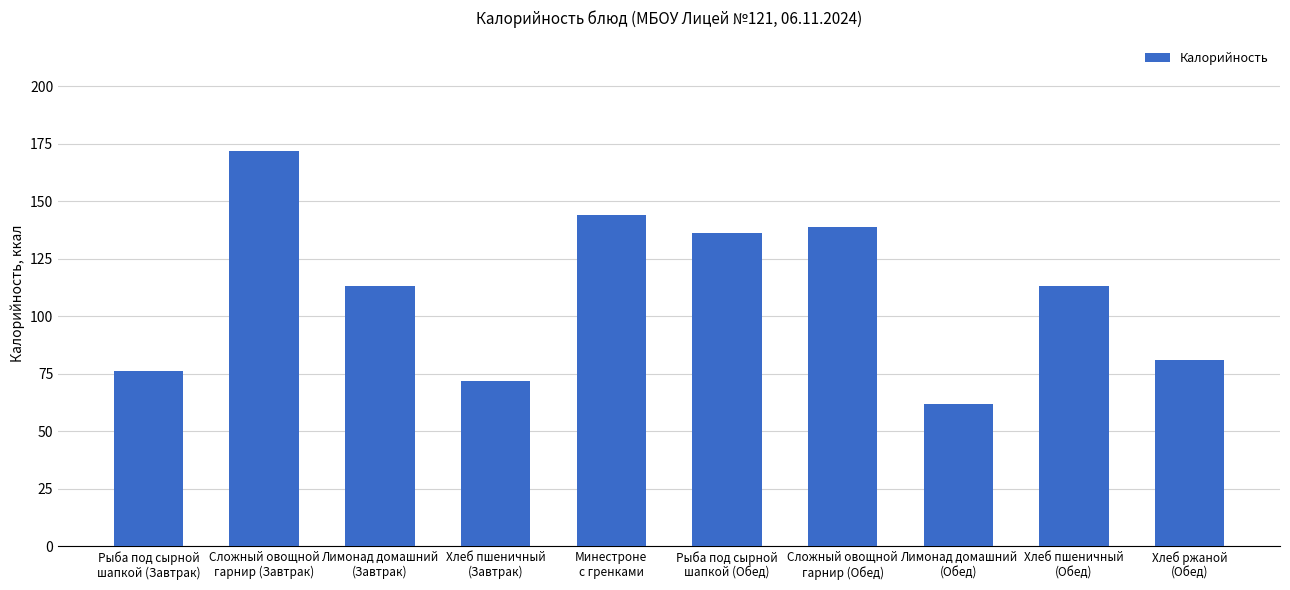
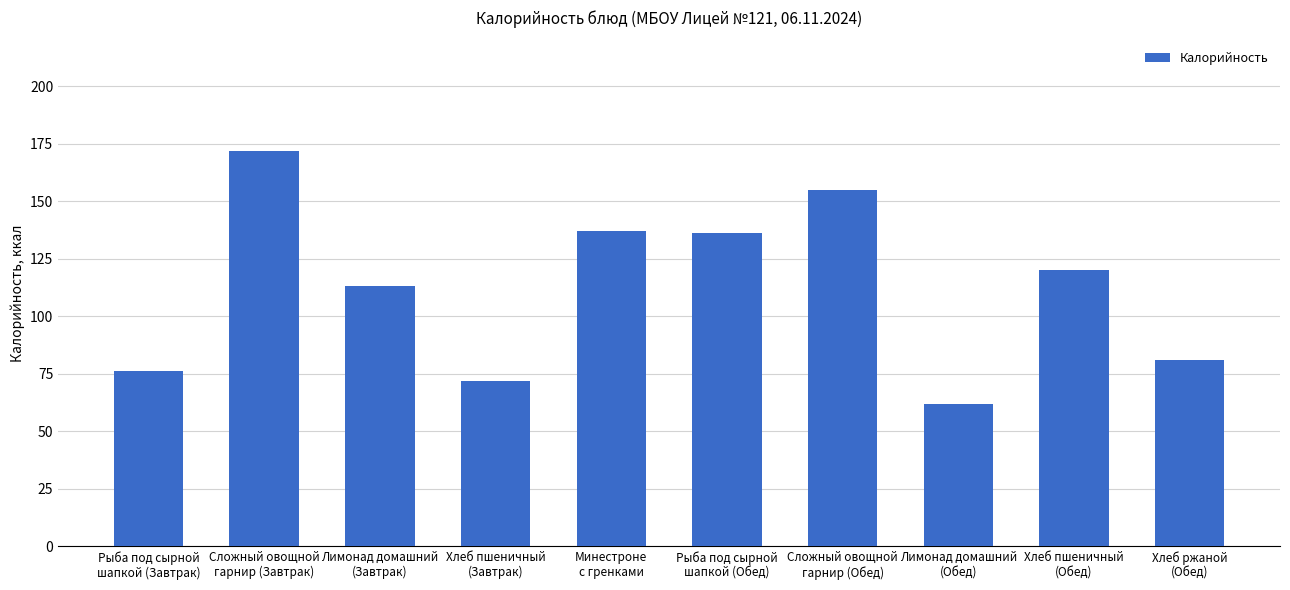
  {
    "Рыба под сырной шапкой (Завтрак)": 76,
    "Сложный овощной гарнир (Завтрак)": 172,
    "Лимонад домашний (Завтрак)": 113,
    "Хлеб пшеничный (Завтрак)": 72,
-   "Минестроне с гренками": 144,
+   "Минестроне с гренками": 137,
    "Рыба под сырной шапкой (Обед)": 136,
-   "Сложный овощной гарнир (Обед)": 139,
+   "Сложный овощной гарнир (Обед)": 155,
    "Лимонад домашний (Обед)": 62,
-   "Хлеб пшеничный (Обед)": 113,
+   "Хлеб пшеничный (Обед)": 120,
    "Хлеб ржаной (Обед)": 81
  }
